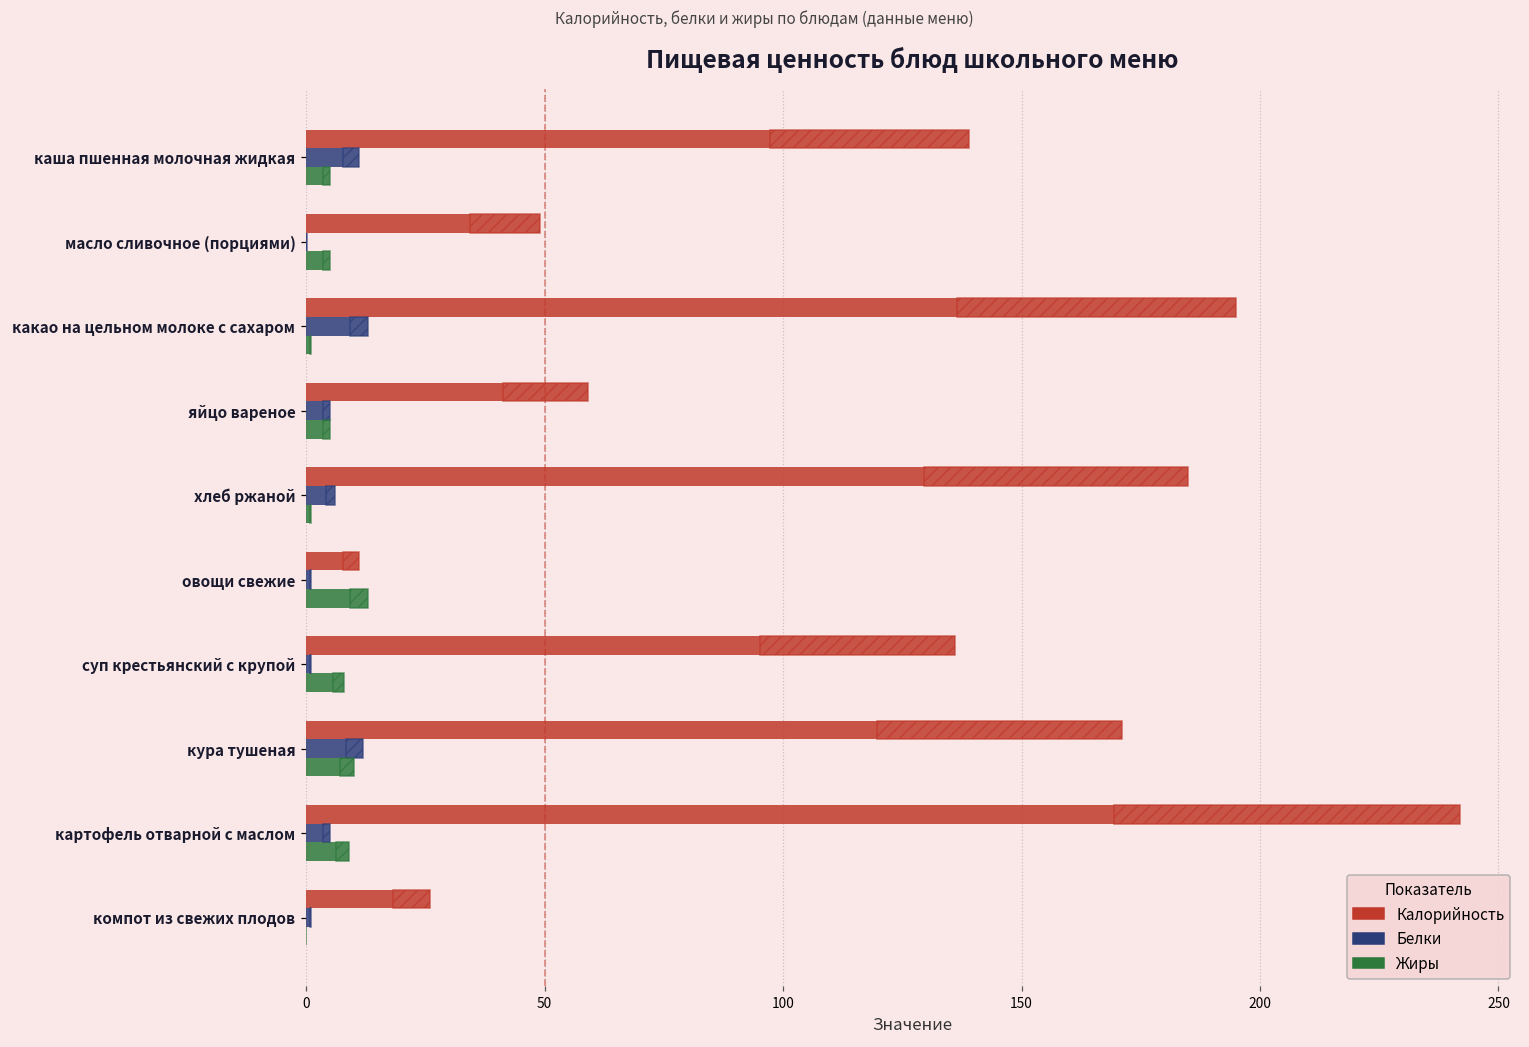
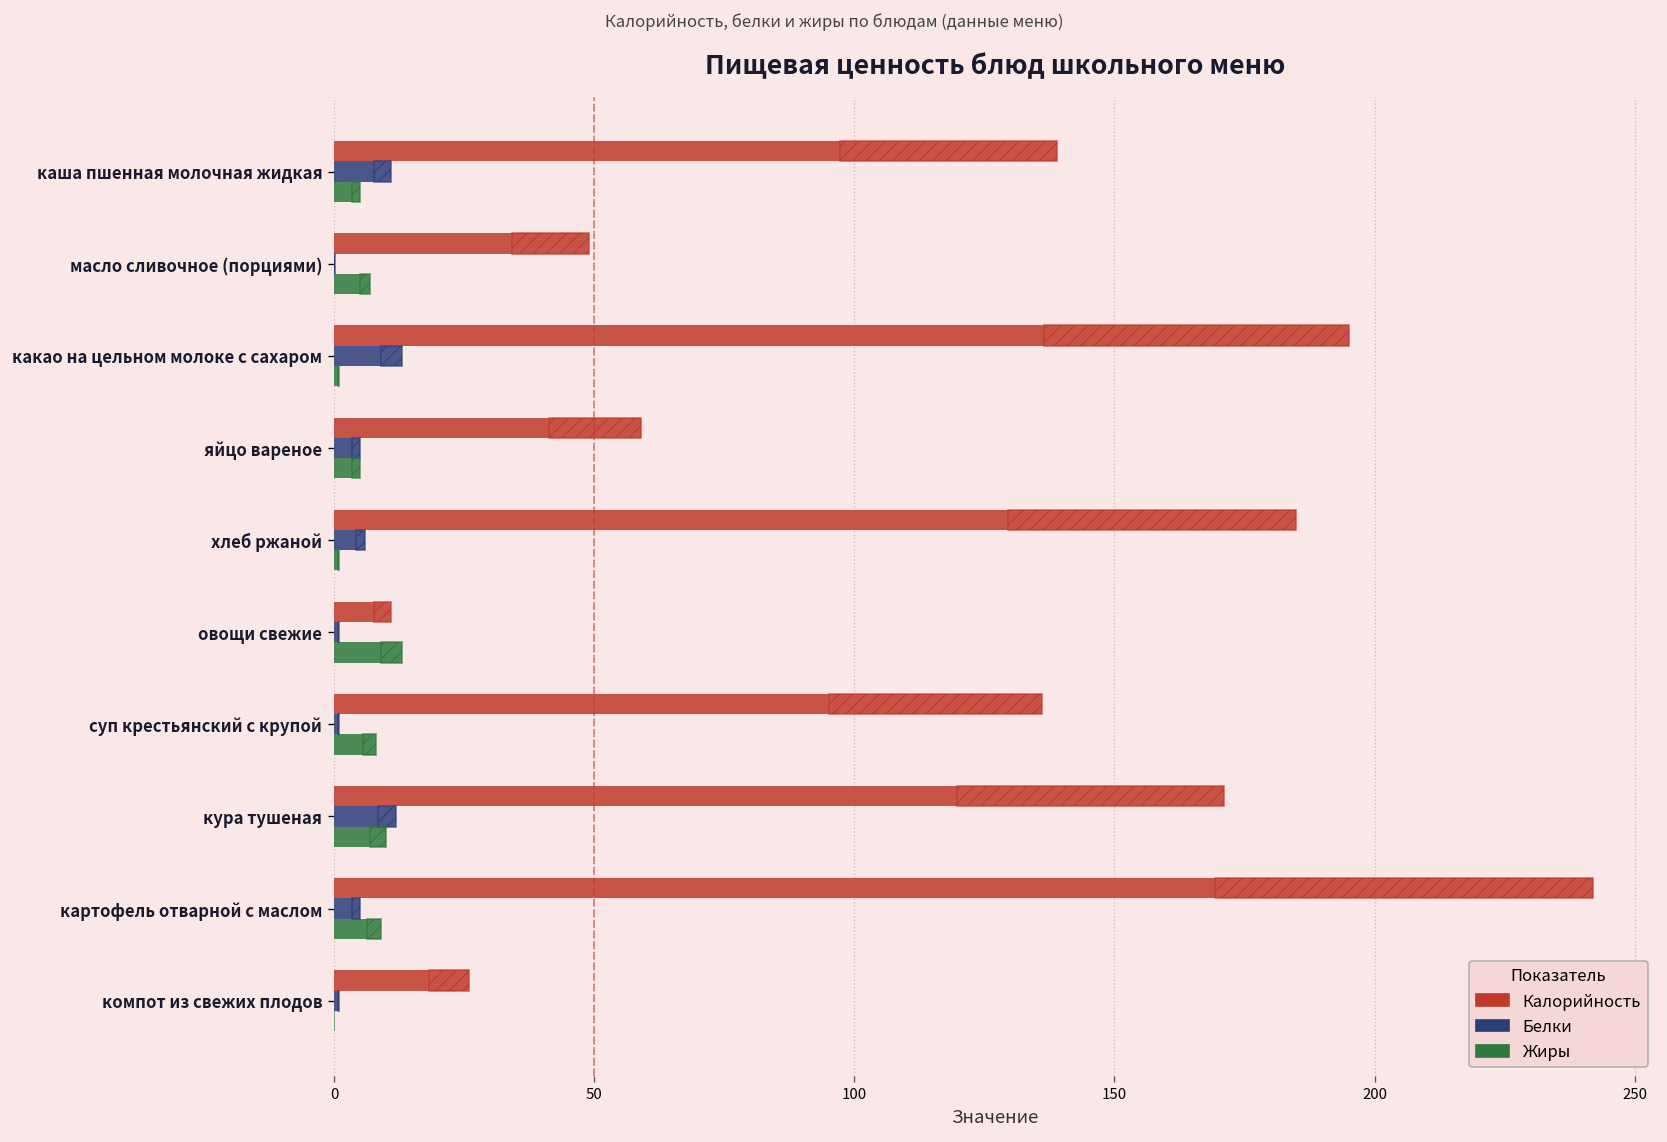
  {
    "Калорийность": {
      "каша пшенная молочная жидкая": 139,
      "масло сливочное (порциями)": 49,
      "какао на цельном молоке с сахаром": 195,
      "яйцо вареное": 59,
      "хлеб ржаной": 185,
      "овощи свежие": 11,
      "суп крестьянский с крупой": 136,
      "кура тушеная": 171,
      "картофель отварной с маслом": 242,
      "компот из свежих плодов": 26
    },
    "Белки": {
      "каша пшенная молочная жидкая": 11,
      "какао на цельном молоке с сахаром": 13,
      "яйцо вареное": 5,
      "хлеб ржаной": 6,
      "овощи свежие": 1,
      "суп крестьянский с крупой": 1,
      "кура тушеная": 12,
      "картофель отварной с маслом": 5,
      "компот из свежих плодов": 1
    },
    "Жиры": {
      "каша пшенная молочная жидкая": 5,
-     "масло сливочное (порциями)": 5,
+     "масло сливочное (порциями)": 7,
      "какао на цельном молоке с сахаром": 1,
      "яйцо вареное": 5,
      "хлеб ржаной": 1,
      "овощи свежие": 13,
      "суп крестьянский с крупой": 8,
      "кура тушеная": 10,
      "картофель отварной с маслом": 9,
      "компот из свежих плодов": 0
    }
  }
